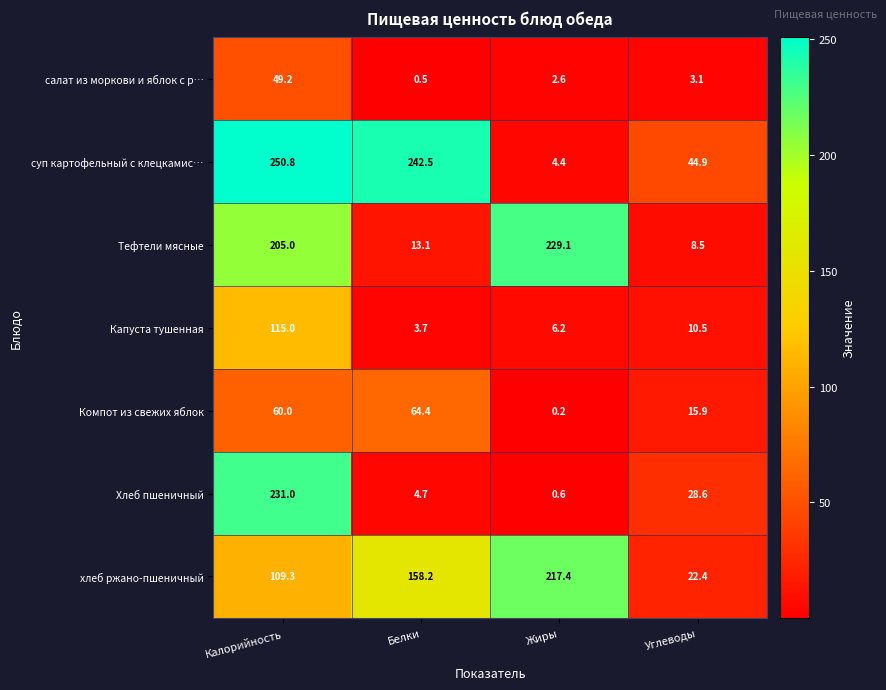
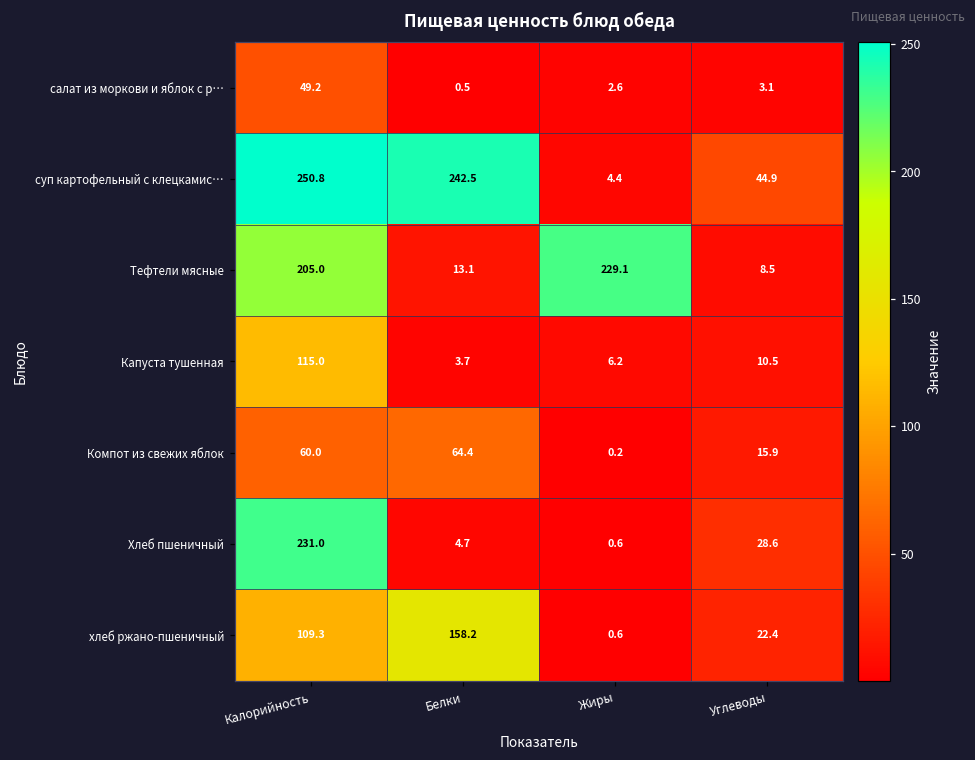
  {
    "салат из моркови и яблок с р…": {
      "Калорийность": 49.2,
      "Белки": 0.5,
      "Жиры": 2.6,
      "Углеводы": 3.1
    },
    "суп картофельный с клецкамис…": {
      "Калорийность": 250.8,
      "Белки": 242.5,
      "Жиры": 4.4,
      "Углеводы": 44.9
    },
    "Тефтели мясные": {
      "Калорийность": 205.0,
      "Белки": 13.1,
      "Жиры": 229.1,
      "Углеводы": 8.5
    },
    "Капуста тушенная": {
      "Калорийность": 115.0,
      "Белки": 3.7,
      "Жиры": 6.2,
      "Углеводы": 10.5
    },
    "Компот из свежих яблок": {
      "Калорийность": 60.0,
      "Белки": 64.4,
      "Жиры": 0.2,
      "Углеводы": 15.9
    },
    "Хлеб пшеничный": {
      "Калорийность": 231.0,
      "Белки": 4.7,
      "Жиры": 0.6,
      "Углеводы": 28.6
    },
    "хлеб ржано-пшеничный": {
      "Калорийность": 109.3,
      "Белки": 158.2,
-     "Жиры": 217.4,
+     "Жиры": 0.6,
      "Углеводы": 22.4
    }
  }
